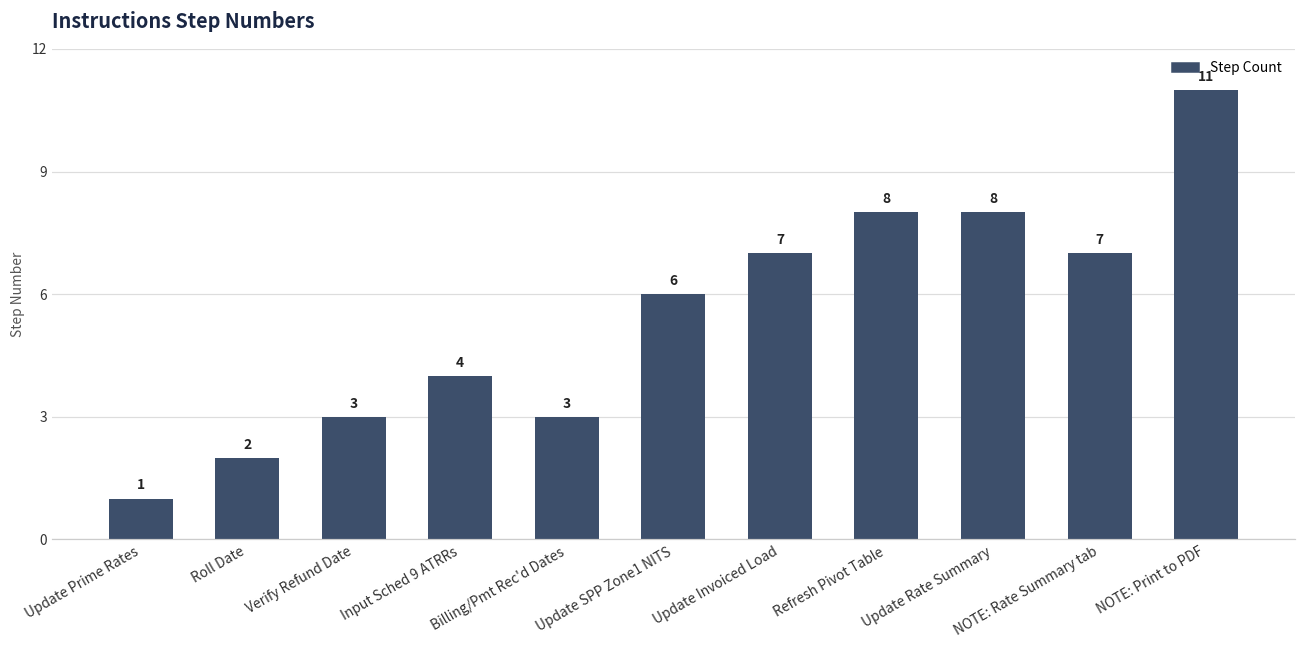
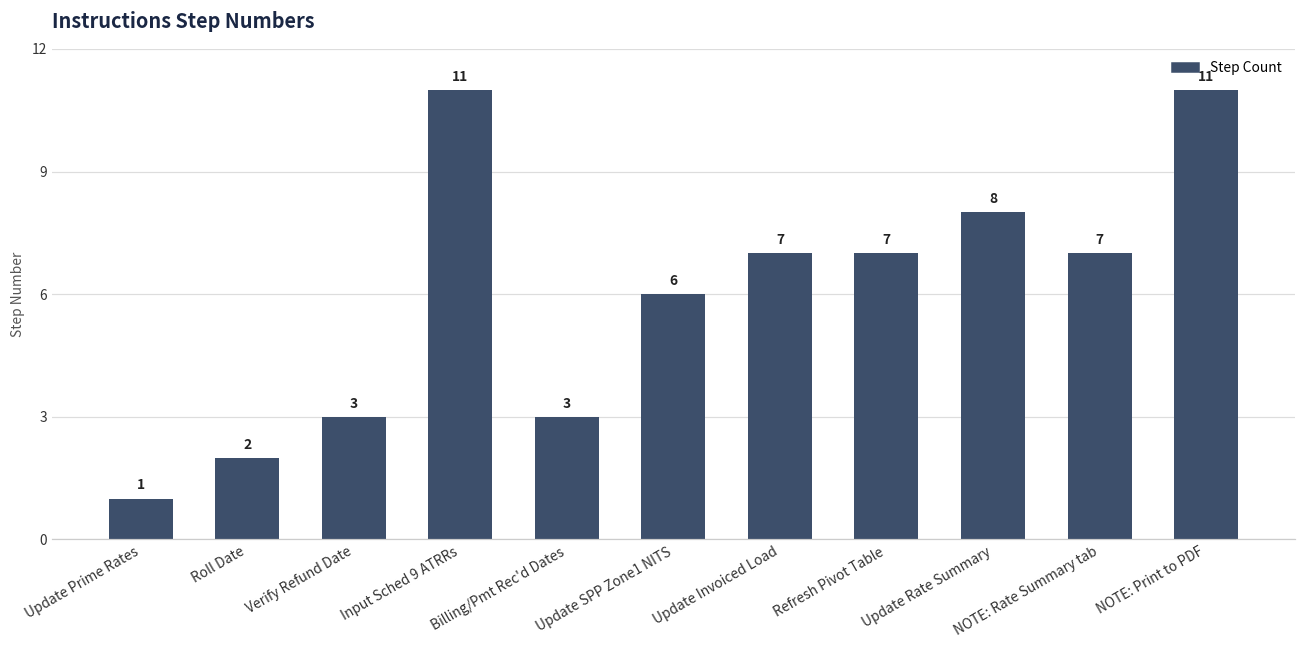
  {
    "Update Prime Rates": 1,
    "Roll Date": 2,
    "Verify Refund Date": 3,
-   "Input Sched 9 ATRRs": 4,
+   "Input Sched 9 ATRRs": 11,
    "Billing/Pmt Rec'd Dates": 3,
    "Update SPP Zone1 NITS": 6,
    "Update Invoiced Load": 7,
-   "Refresh Pivot Table": 8,
+   "Refresh Pivot Table": 7,
    "Update Rate Summary": 8,
    "NOTE: Rate Summary tab": 7,
    "NOTE: Print to PDF": 11
  }
